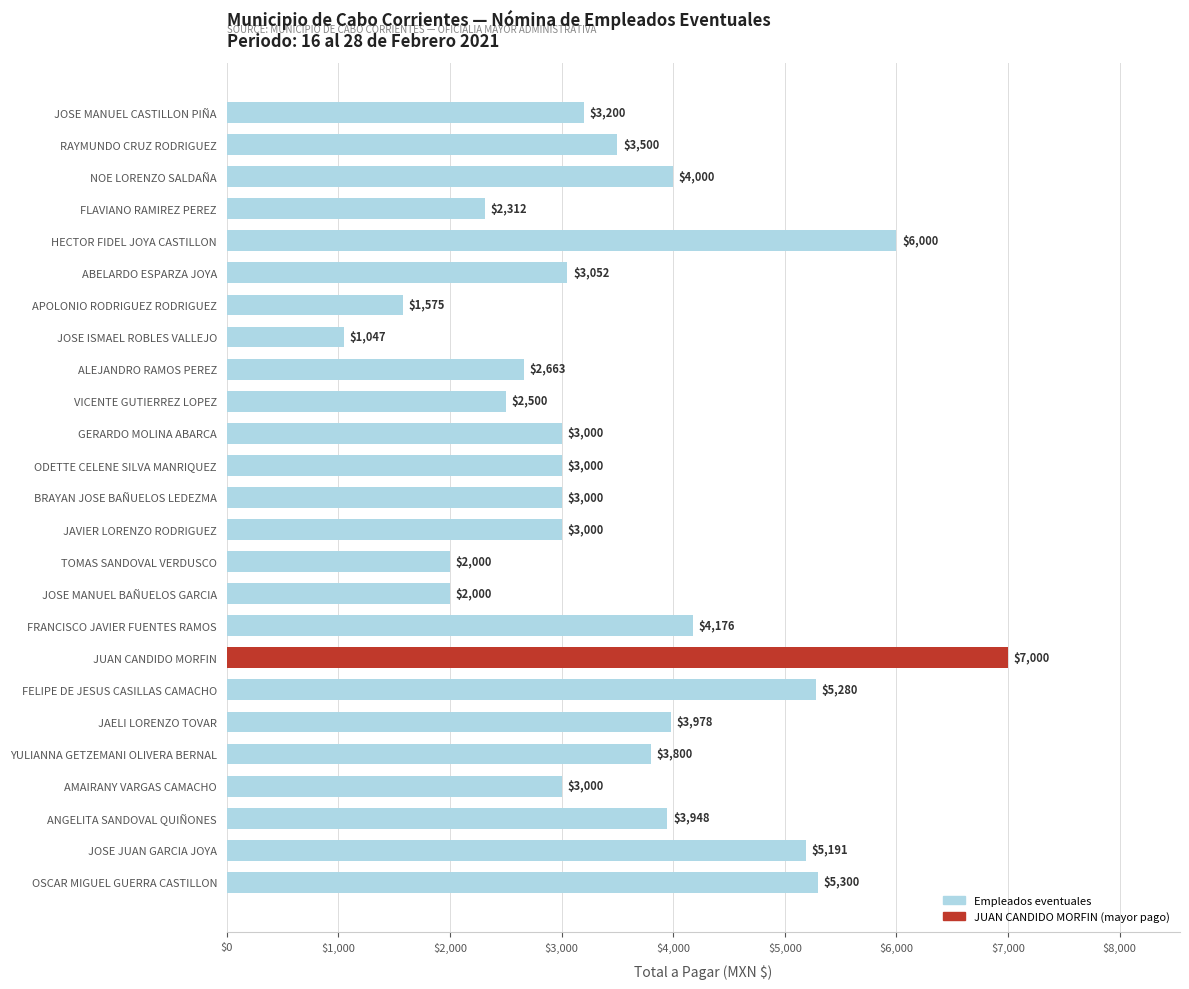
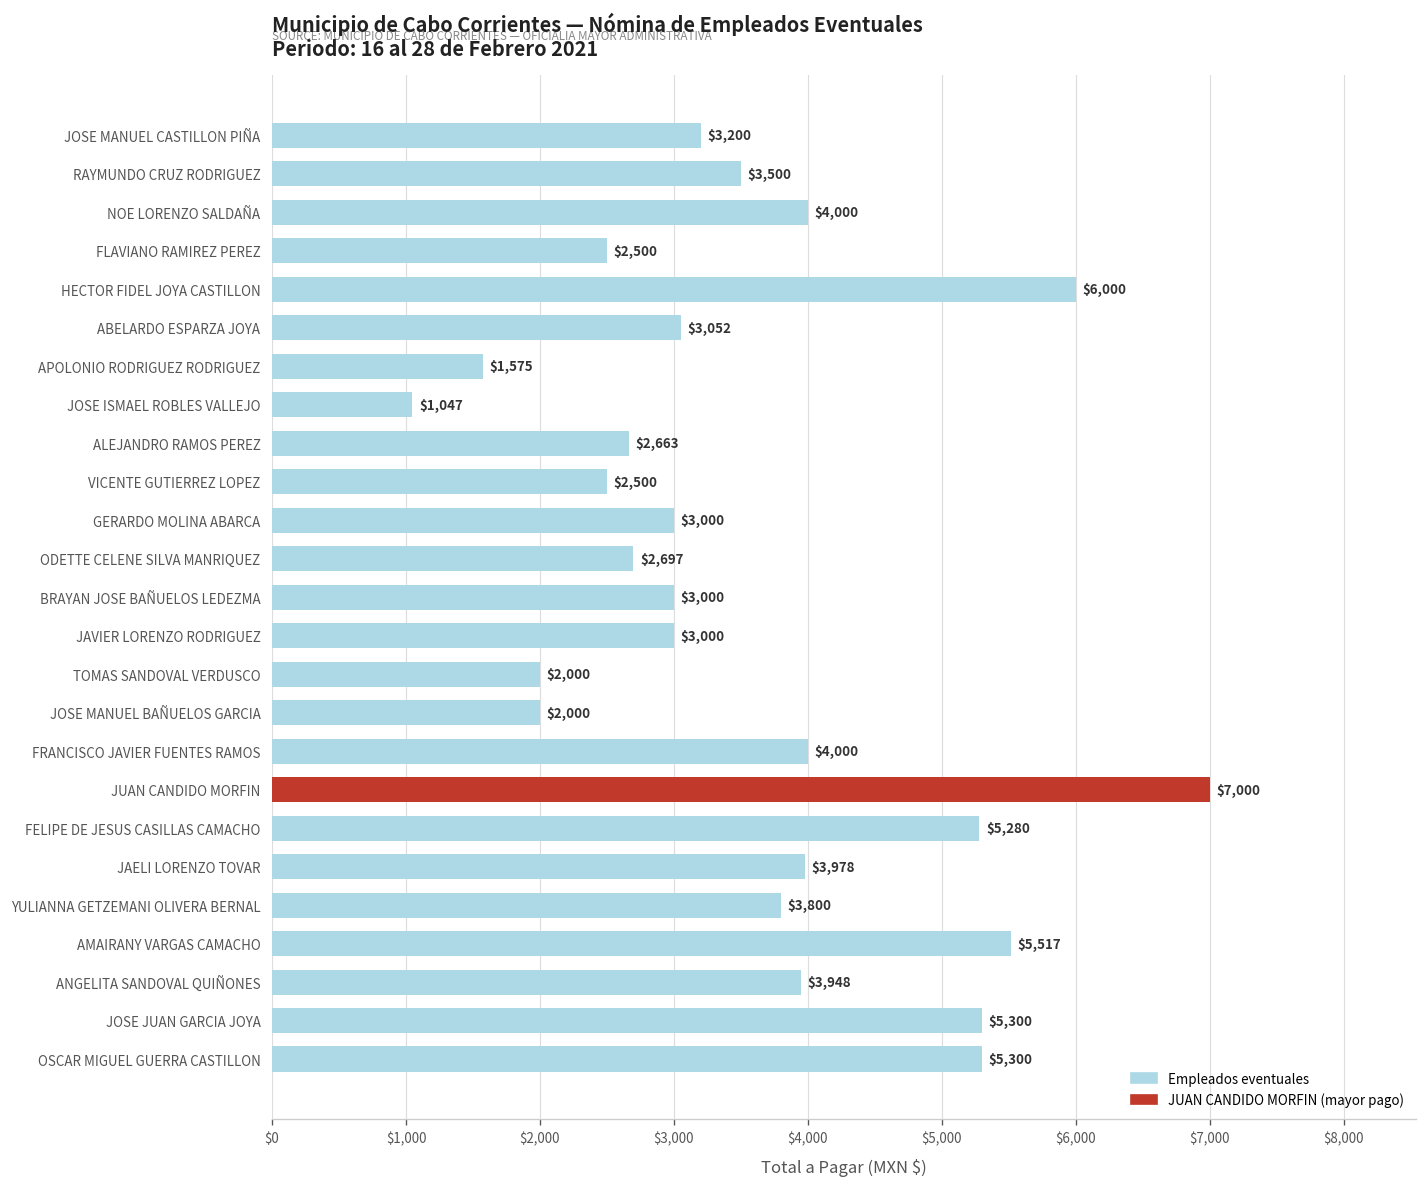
  {
    "JOSE MANUEL CASTILLON PIÑA": "$3,200",
    "RAYMUNDO CRUZ RODRIGUEZ": "$3,500",
    "NOE LORENZO SALDAÑA": "$4,000",
-   "FLAVIANO RAMIREZ PEREZ": "$2,312",
+   "FLAVIANO RAMIREZ PEREZ": "$2,500",
    "HECTOR FIDEL JOYA CASTILLON": "$6,000",
    "ABELARDO ESPARZA JOYA": "$3,052",
    "APOLONIO RODRIGUEZ RODRIGUEZ": "$1,575",
    "JOSE ISMAEL ROBLES VALLEJO": "$1,047",
    "ALEJANDRO RAMOS PEREZ": "$2,663",
    "VICENTE GUTIERREZ LOPEZ": "$2,500",
    "GERARDO MOLINA ABARCA": "$3,000",
-   "ODETTE CELENE SILVA MANRIQUEZ": "$3,000",
+   "ODETTE CELENE SILVA MANRIQUEZ": "$2,697",
    "BRAYAN JOSE BAÑUELOS LEDEZMA": "$3,000",
    "JAVIER LORENZO RODRIGUEZ": "$3,000",
    "TOMAS SANDOVAL VERDUSCO": "$2,000",
    "JOSE MANUEL BAÑUELOS GARCIA": "$2,000",
-   "FRANCISCO JAVIER FUENTES RAMOS": "$4,176",
+   "FRANCISCO JAVIER FUENTES RAMOS": "$4,000",
    "JUAN CANDIDO MORFIN": "$7,000",
    "FELIPE DE JESUS CASILLAS CAMACHO": "$5,280",
    "JAELI LORENZO TOVAR": "$3,978",
    "YULIANNA GETZEMANI OLIVERA BERNAL": "$3,800",
-   "AMAIRANY VARGAS CAMACHO": "$3,000",
+   "AMAIRANY VARGAS CAMACHO": "$5,517",
    "ANGELITA SANDOVAL QUIÑONES": "$3,948",
-   "JOSE JUAN GARCIA JOYA": "$5,191",
+   "JOSE JUAN GARCIA JOYA": "$5,300",
    "OSCAR MIGUEL GUERRA CASTILLON": "$5,300"
  }
